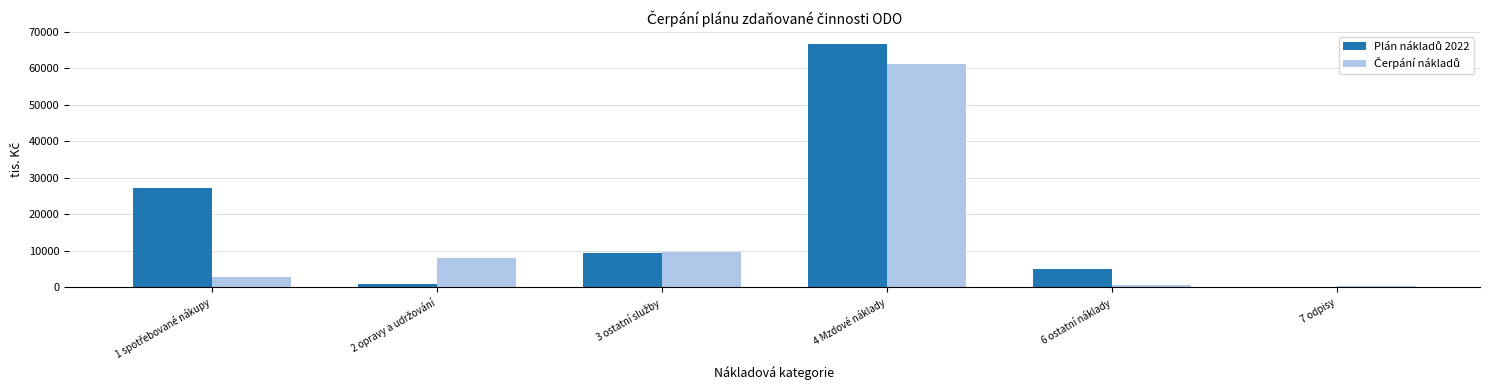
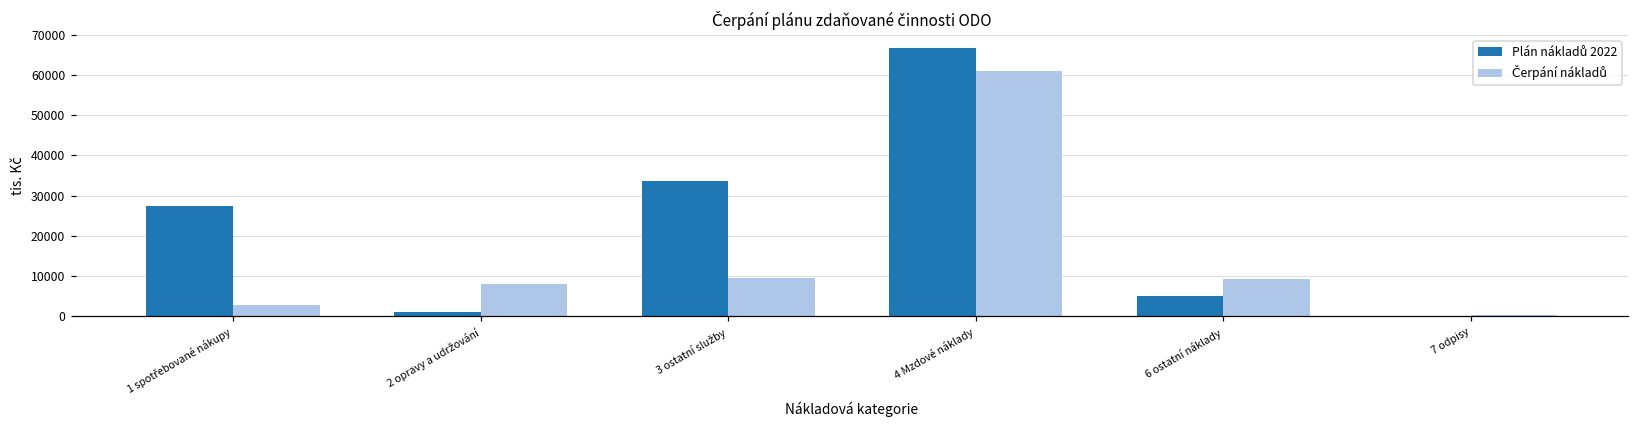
  {
    "Plán nákladů 2022": {
      "1 spotřebované nákupy": 27000,
      "2 opravy a udržování": 1000,
-     "3 ostatní služby": 10000,
+     "3 ostatní služby": 34000,
      "4 Mzdové náklady": 67000,
      "6 ostatní náklady": 5000,
      "7 odpisy": 0
    },
    "Čerpání nákladů": {
      "1 spotřebované nákupy": 3000,
      "2 opravy a udržování": 8000,
      "3 ostatní služby": 10000,
      "4 Mzdové náklady": 61000,
-     "6 ostatní náklady": 1000
+     "6 ostatní náklady": 9000
    }
  }
